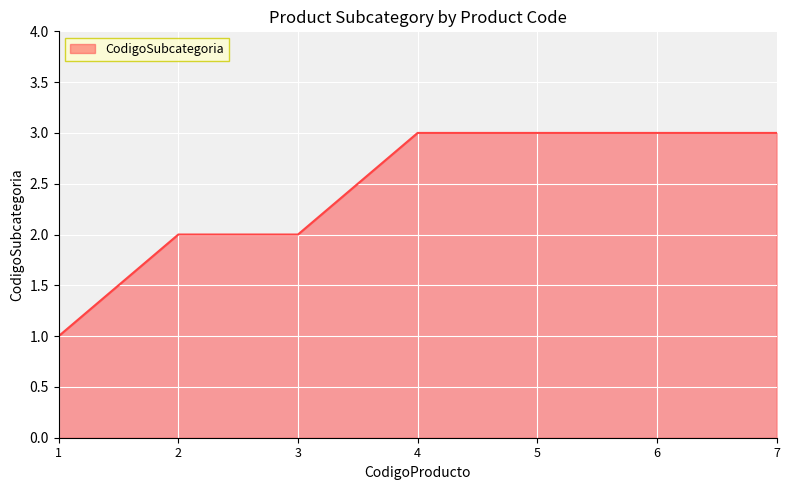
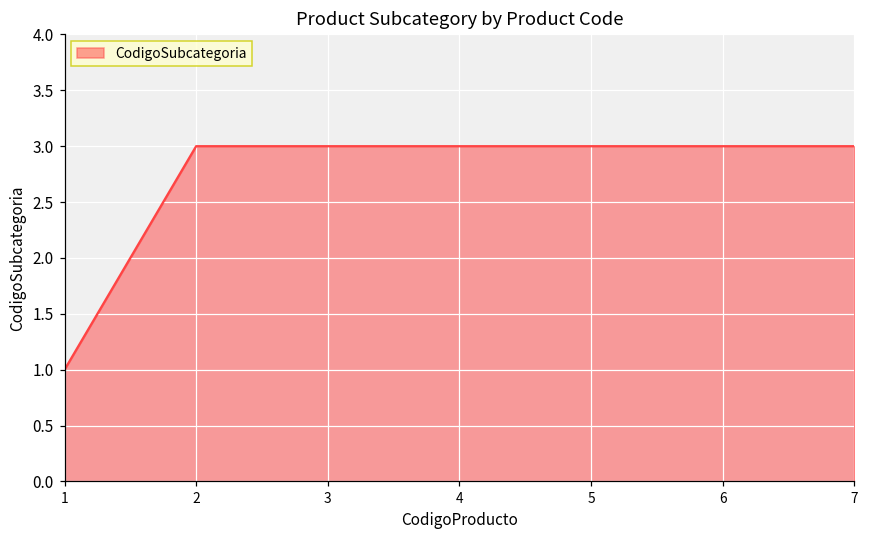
  {
    "1": 1,
-   "2": 2,
-   "3": 2,
+   "2": 3,
+   "3": 3,
    "4": 3,
    "5": 3,
    "6": 3,
    "7": 3
  }
